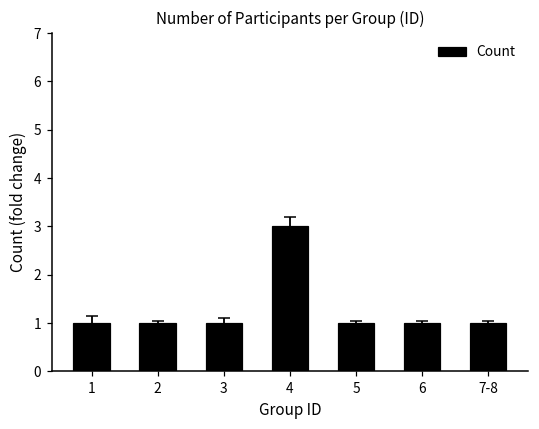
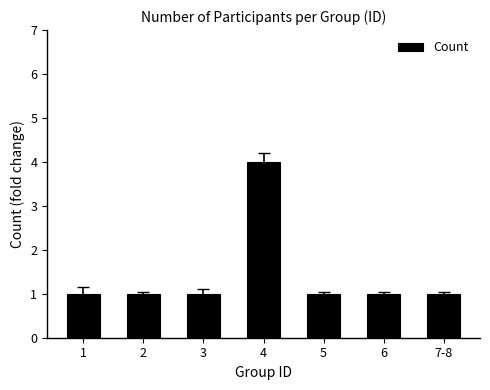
  {
    "Count": {
      "1": 1,
      "2": 1,
      "3": 1,
-     "4": 3,
+     "4": 4,
      "5": 1,
      "6": 1,
      "7-8": 1
    }
  }
